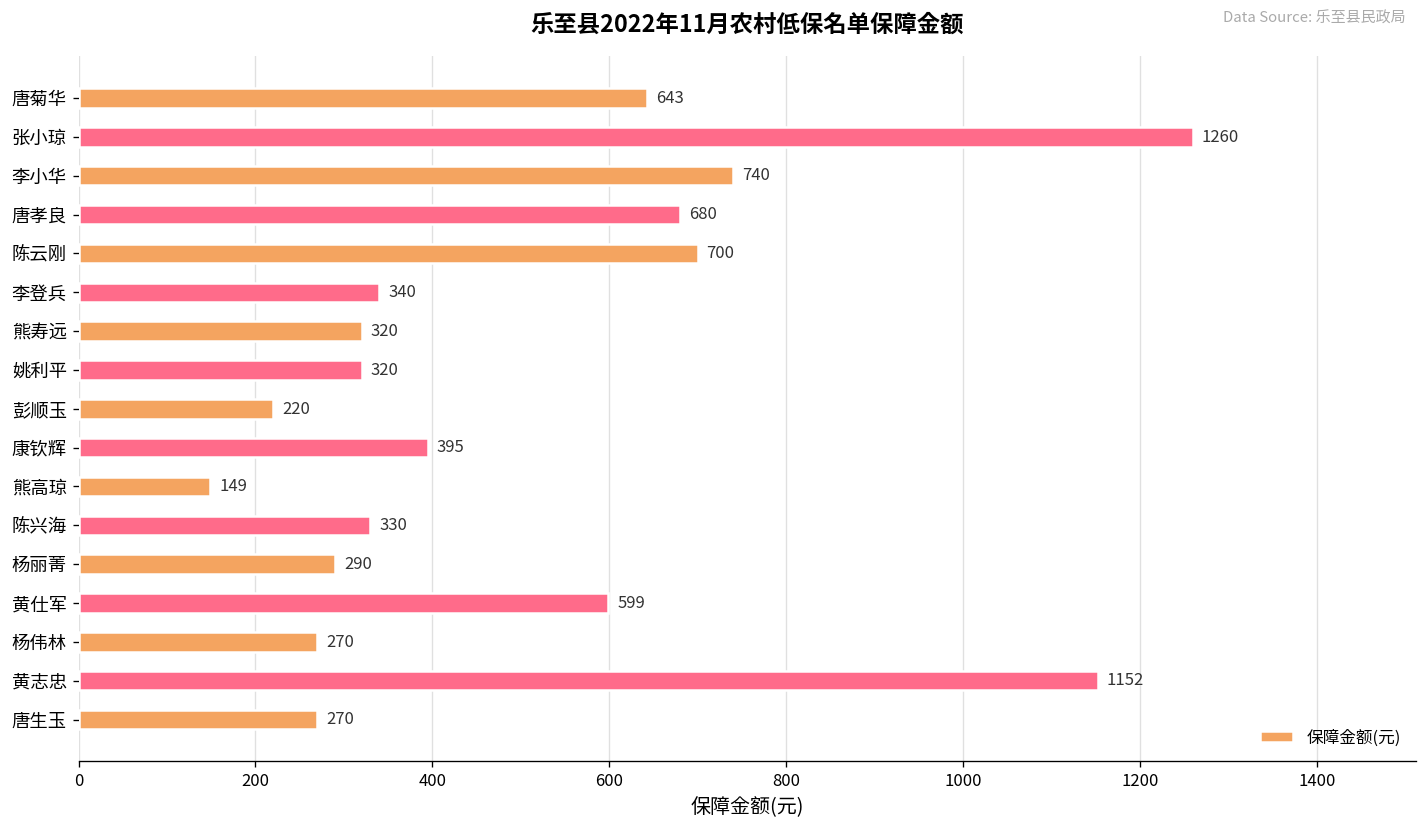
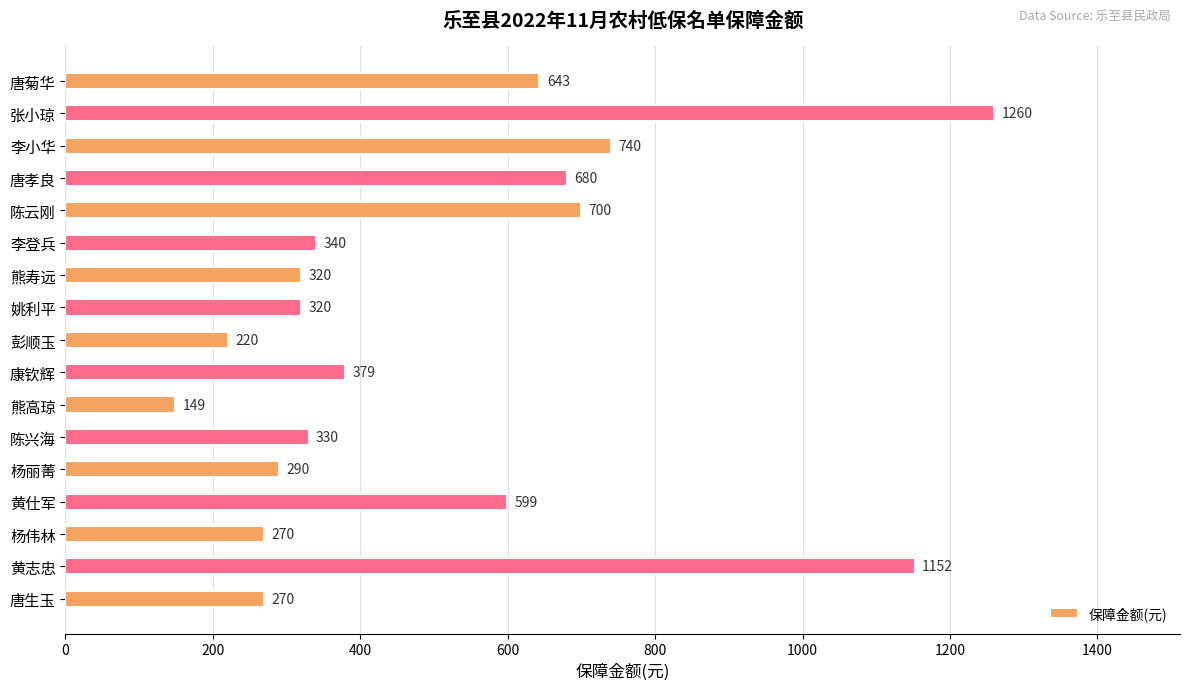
  {
    "唐菊华": 643,
    "张小琼": 1260,
    "李小华": 740,
    "唐孝良": 680,
    "陈云刚": 700,
    "李登兵": 340,
    "熊寿远": 320,
    "姚利平": 320,
    "彭顺玉": 220,
-   "康钦辉": 395,
+   "康钦辉": 379,
    "熊高琼": 149,
    "陈兴海": 330,
    "杨丽菁": 290,
    "黄仕军": 599,
    "杨伟林": 270,
    "黄志忠": 1152,
    "唐生玉": 270
  }
